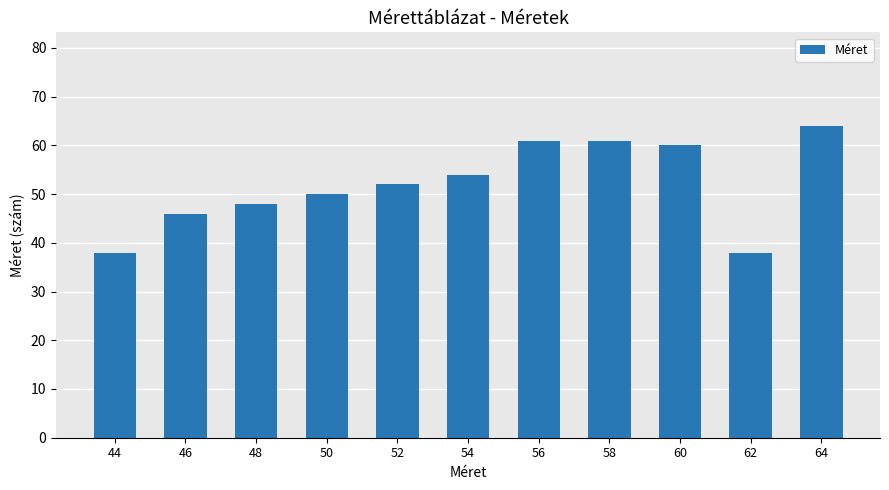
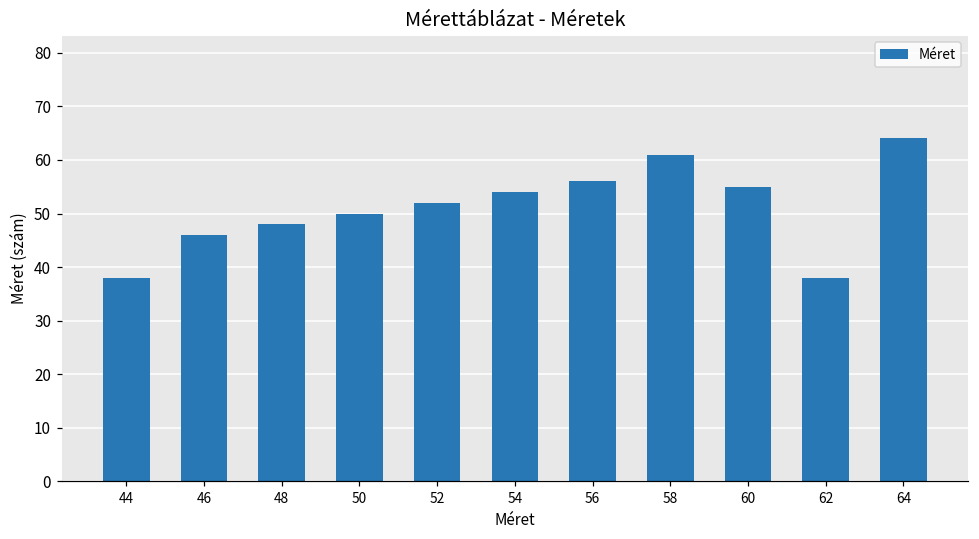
  {
    "44": 38,
    "46": 46,
    "48": 48,
    "50": 50,
    "52": 52,
    "54": 54,
-   "56": 61,
+   "56": 56,
    "58": 61,
-   "60": 60,
+   "60": 55,
    "62": 38,
    "64": 64
  }
